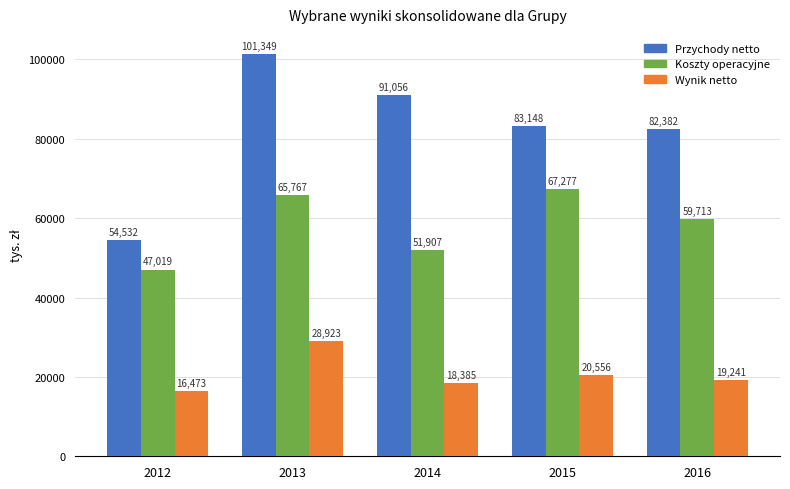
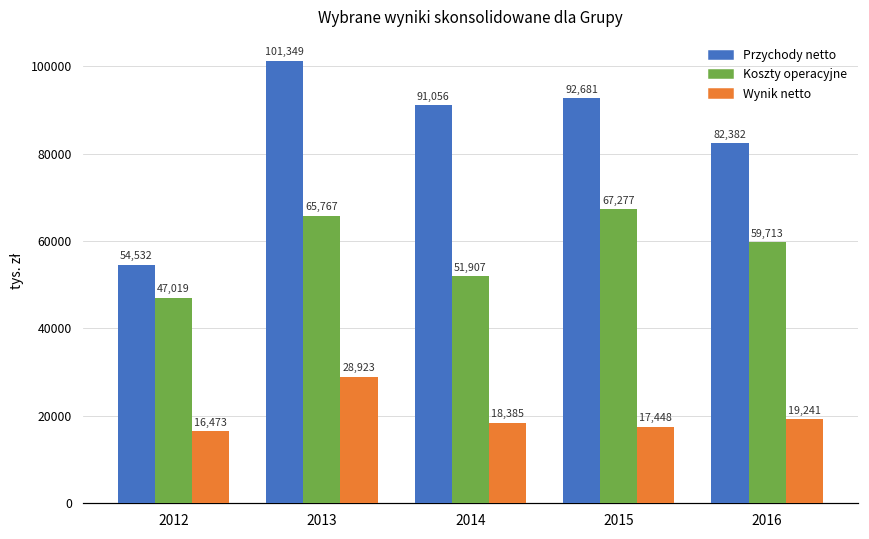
  {
    "Przychody netto": {
      "2012": "54,532",
      "2013": "101,349",
      "2014": "91,056",
-     "2015": "83,148",
+     "2015": "92,681",
      "2016": "82,382"
    },
    "Koszty operacyjne": {
      "2012": "47,019",
      "2013": "65,767",
      "2014": "51,907",
      "2015": "67,277",
      "2016": "59,713"
    },
    "Wynik netto": {
      "2012": "16,473",
      "2013": "28,923",
      "2014": "18,385",
-     "2015": "20,556",
+     "2015": "17,448",
      "2016": "19,241"
    }
  }
